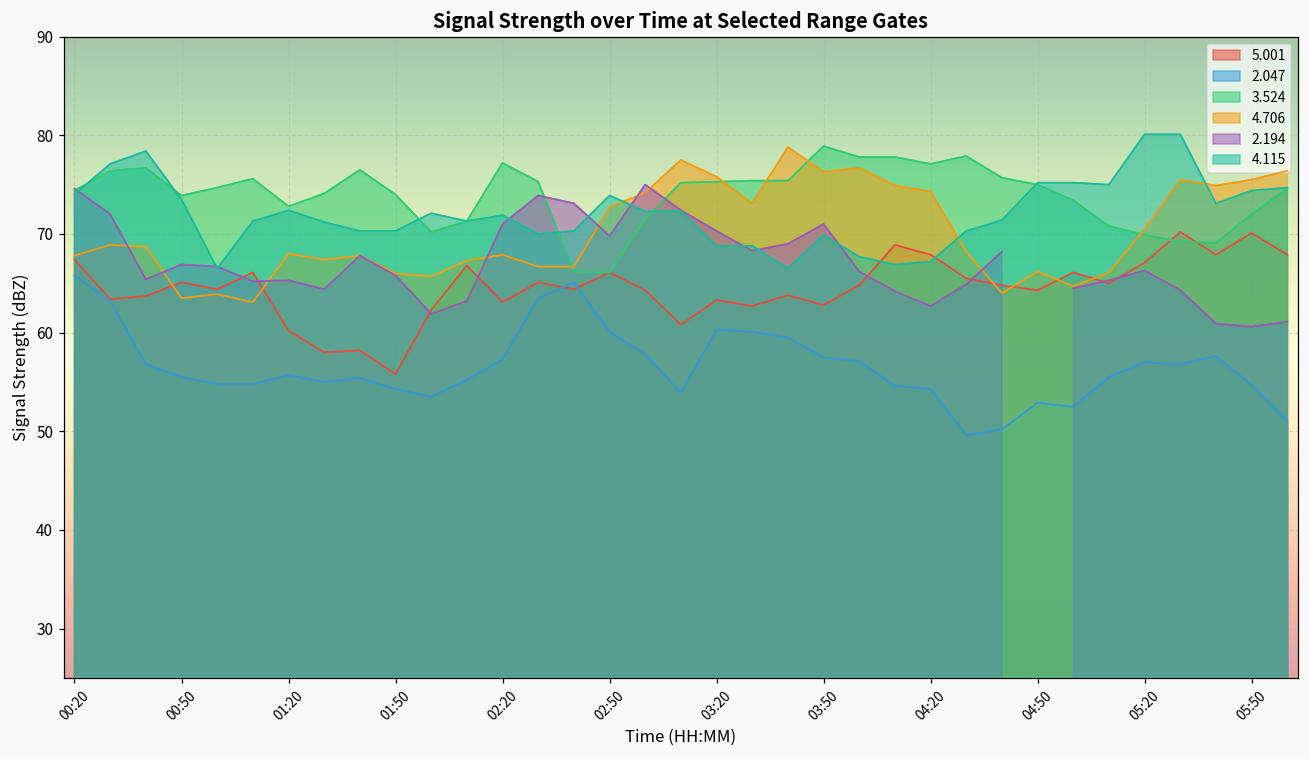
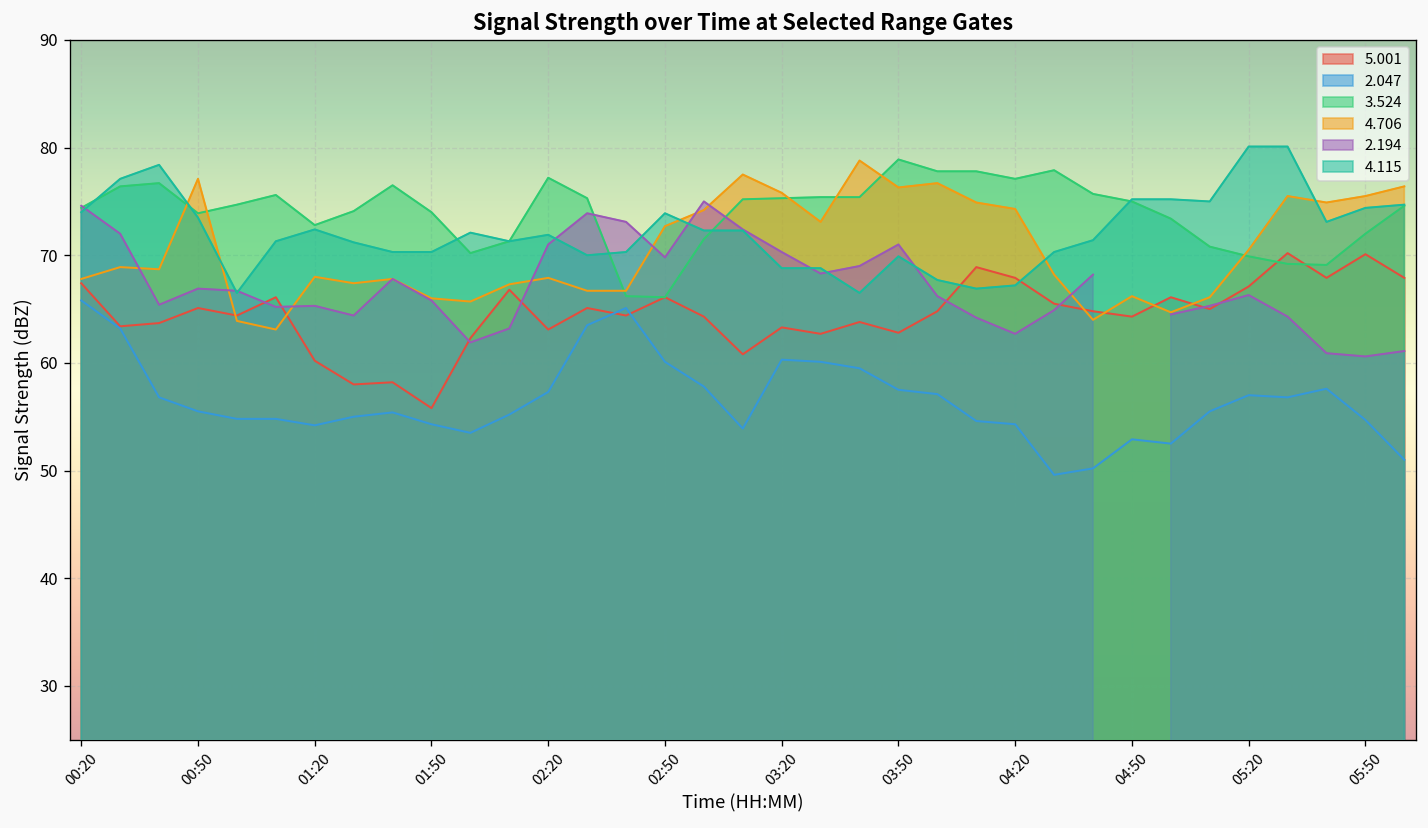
  {
    "5.001": {
      "00:20": 67,
      "00:50": 65,
      "01:20": 60,
      "01:50": 56,
      "02:20": 63,
      "03:20": 63,
      "03:50": 63,
      "04:20": 68,
      "04:50": 64,
      "05:20": 67,
      "05:50": 70
    },
    "2.047": {
      "00:20": 66,
      "00:50": 56,
-     "01:20": 56,
+     "01:20": 54,
      "01:50": 54,
      "02:20": 57,
      "02:50": 60,
      "03:20": 60,
      "03:50": 58,
      "04:20": 54,
      "04:50": 53,
      "05:20": 57,
      "05:50": 55
    },
    "4.706": {
      "00:20": 68,
-     "00:50": 64,
+     "00:50": 77,
      "01:20": 68,
      "02:20": 68,
      "02:50": 73,
      "03:20": 76,
      "03:50": 76,
      "04:20": 74,
      "04:50": 66,
      "05:20": 71,
      "05:50": 76
    }
  }
